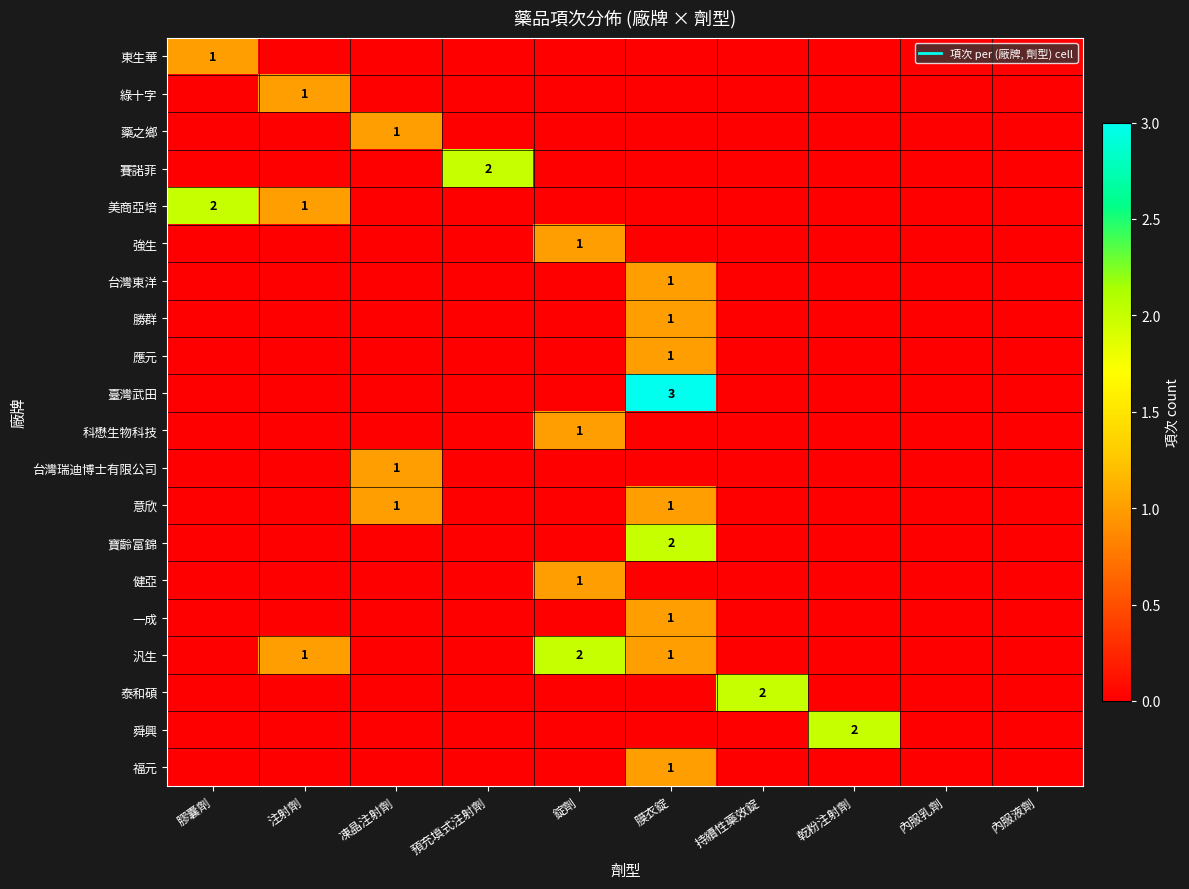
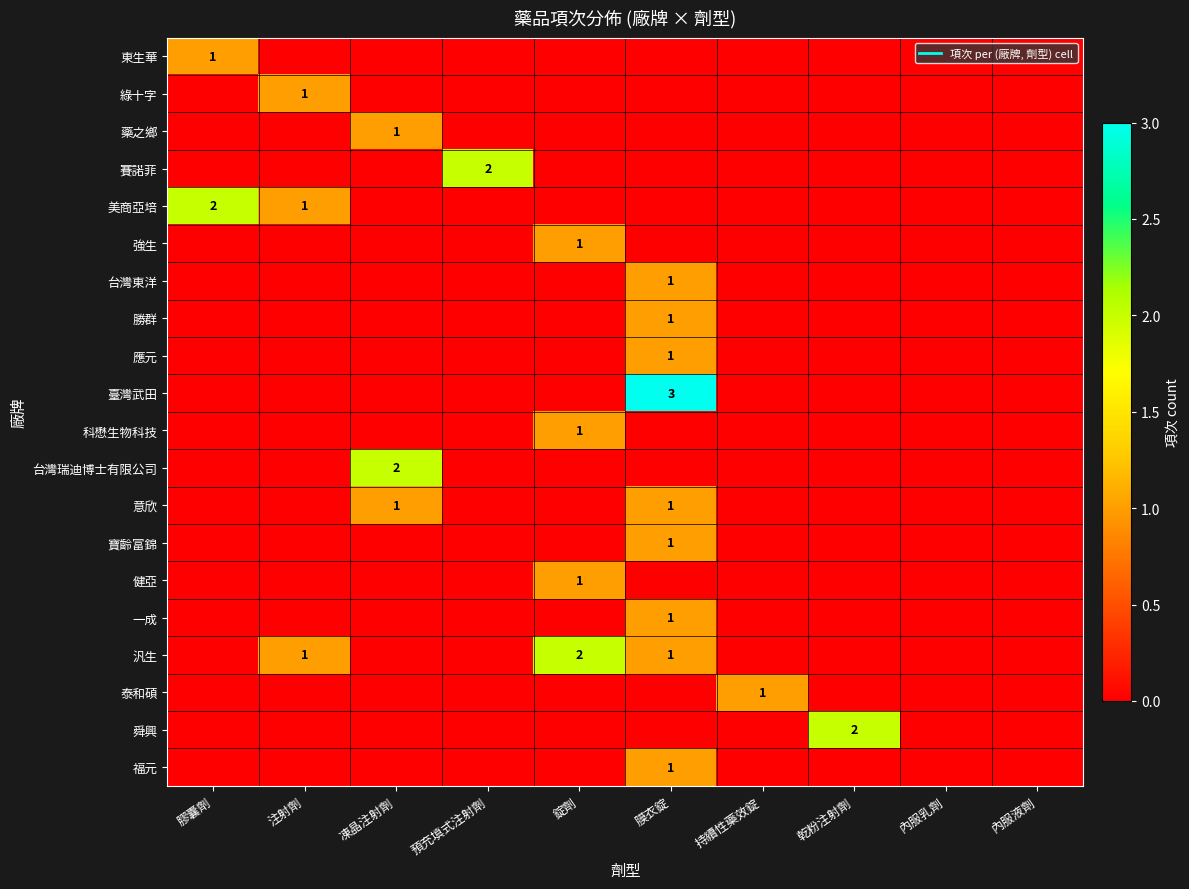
  {
    "東生華": {
      "膠囊劑": 1
    },
    "綠十字": {
      "注射劑": 1
    },
    "藥之鄉": {
      "凍晶注射劑": 1
    },
    "賽諾菲": {
      "預充填式注射劑": 2
    },
    "美商亞培": {
      "膠囊劑": 2,
      "注射劑": 1
    },
    "強生": {
      "錠劑": 1
    },
    "台灣東洋": {
      "膜衣錠": 1
    },
    "勝群": {
      "膜衣錠": 1
    },
    "應元": {
      "膜衣錠": 1
    },
    "臺灣武田": {
      "膜衣錠": 3
    },
    "科懋生物科技": {
      "錠劑": 1
    },
    "台灣瑞迪博士有限公司": {
-     "凍晶注射劑": 1
+     "凍晶注射劑": 2
    },
    "意欣": {
      "凍晶注射劑": 1,
      "膜衣錠": 1
    },
    "寶齡富錦": {
-     "膜衣錠": 2
+     "膜衣錠": 1
    },
    "健亞": {
      "錠劑": 1
    },
    "一成": {
      "膜衣錠": 1
    },
    "汎生": {
      "注射劑": 1,
      "錠劑": 2,
      "膜衣錠": 1
    },
    "泰和碩": {
-     "持續性藥效錠": 2
+     "持續性藥效錠": 1
    },
    "舜興": {
      "乾粉注射劑": 2
    },
    "福元": {
      "膜衣錠": 1
    }
  }
